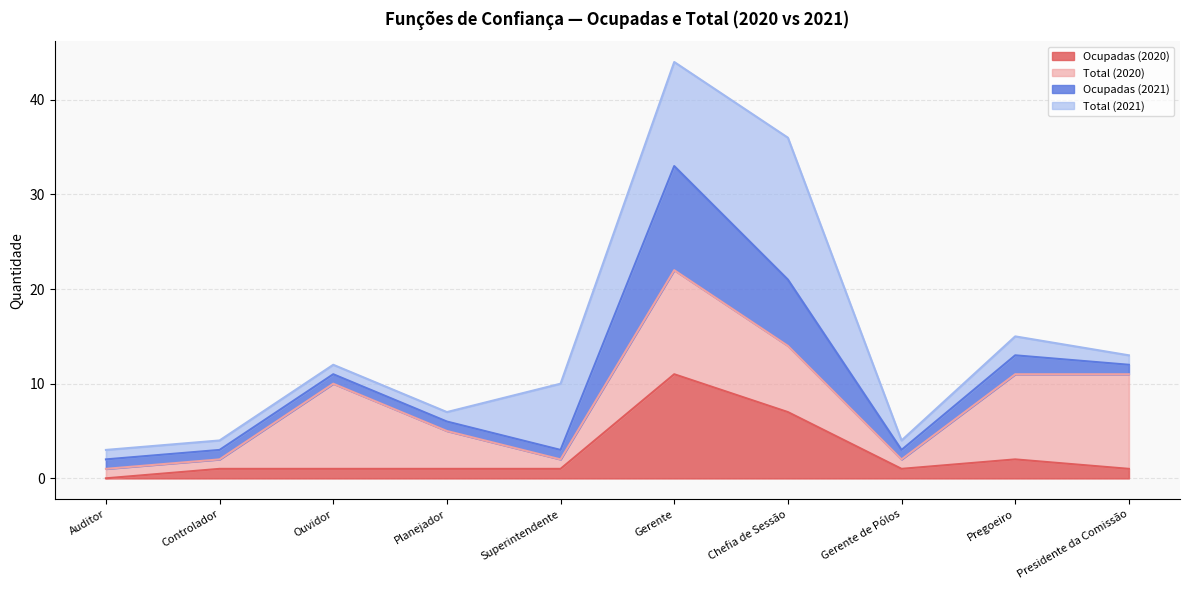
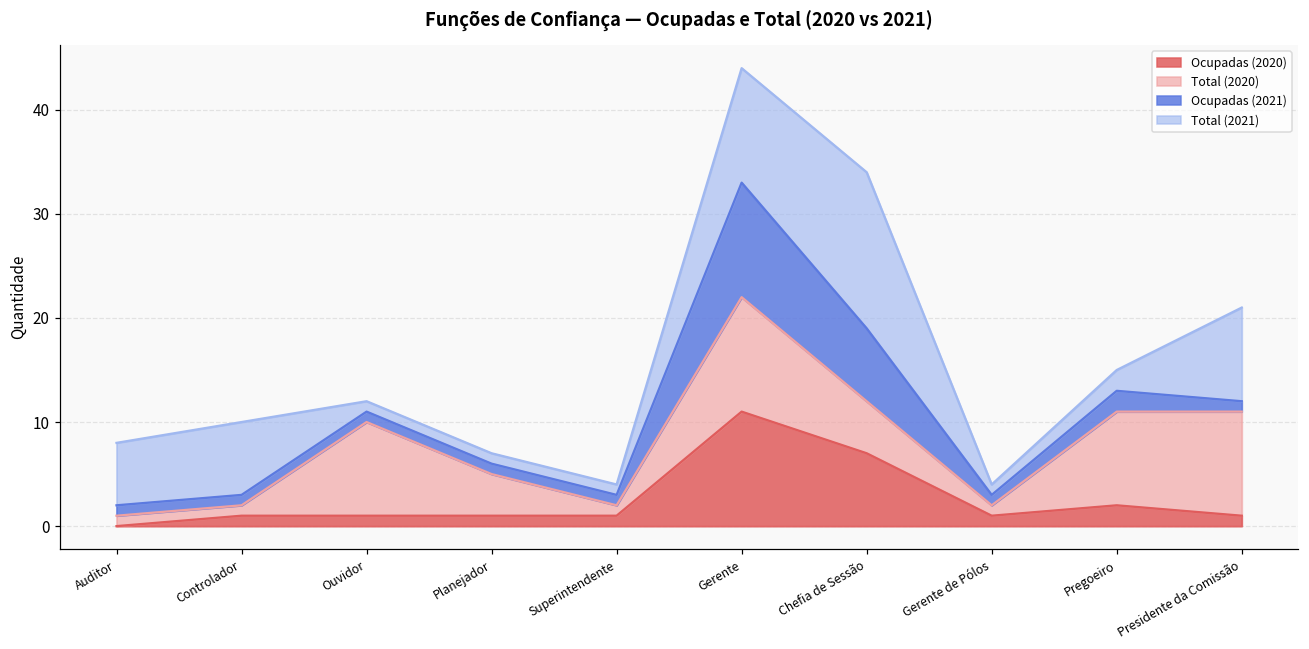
  {
    "Ocupadas (2020)": {
      "Auditor": 0,
      "Controlador": 1,
      "Ouvidor": 1,
      "Planejador": 1,
      "Superintendente": 1,
      "Gerente": 11,
      "Chefia de Sessão": 7,
      "Gerente de Pólos": 1,
      "Pregoeiro": 2,
      "Presidente da Comissão": 1
    },
    "Total (2020)": {
      "Auditor": 1,
      "Controlador": 1,
      "Ouvidor": 9,
      "Planejador": 4,
      "Superintendente": 1,
      "Gerente": 11,
-     "Chefia de Sessão": 7,
+     "Chefia de Sessão": 5,
      "Gerente de Pólos": 1,
      "Pregoeiro": 9,
      "Presidente da Comissão": 10
    },
    "Ocupadas (2021)": {
      "Auditor": 1,
      "Controlador": 1,
      "Ouvidor": 1,
      "Planejador": 1,
      "Superintendente": 1,
      "Gerente": 11,
      "Chefia de Sessão": 7,
      "Gerente de Pólos": 1,
      "Pregoeiro": 2,
      "Presidente da Comissão": 1
    },
    "Total (2021)": {
-     "Auditor": 1,
-     "Controlador": 1,
+     "Auditor": 6,
+     "Controlador": 7,
      "Ouvidor": 1,
      "Planejador": 1,
-     "Superintendente": 7,
+     "Superintendente": 1,
      "Gerente": 11,
      "Chefia de Sessão": 15,
      "Gerente de Pólos": 1,
      "Pregoeiro": 2,
-     "Presidente da Comissão": 1
+     "Presidente da Comissão": 9
    }
  }
